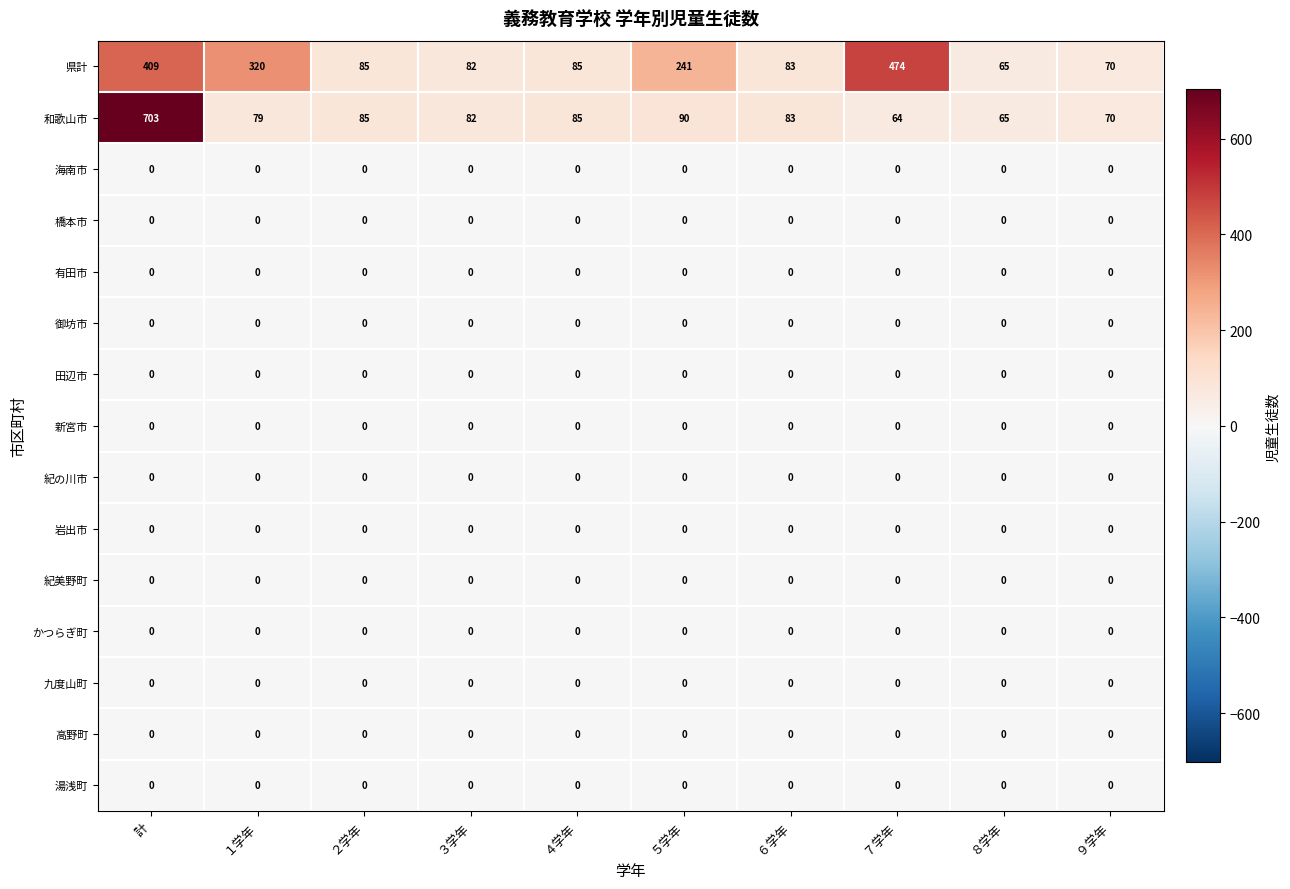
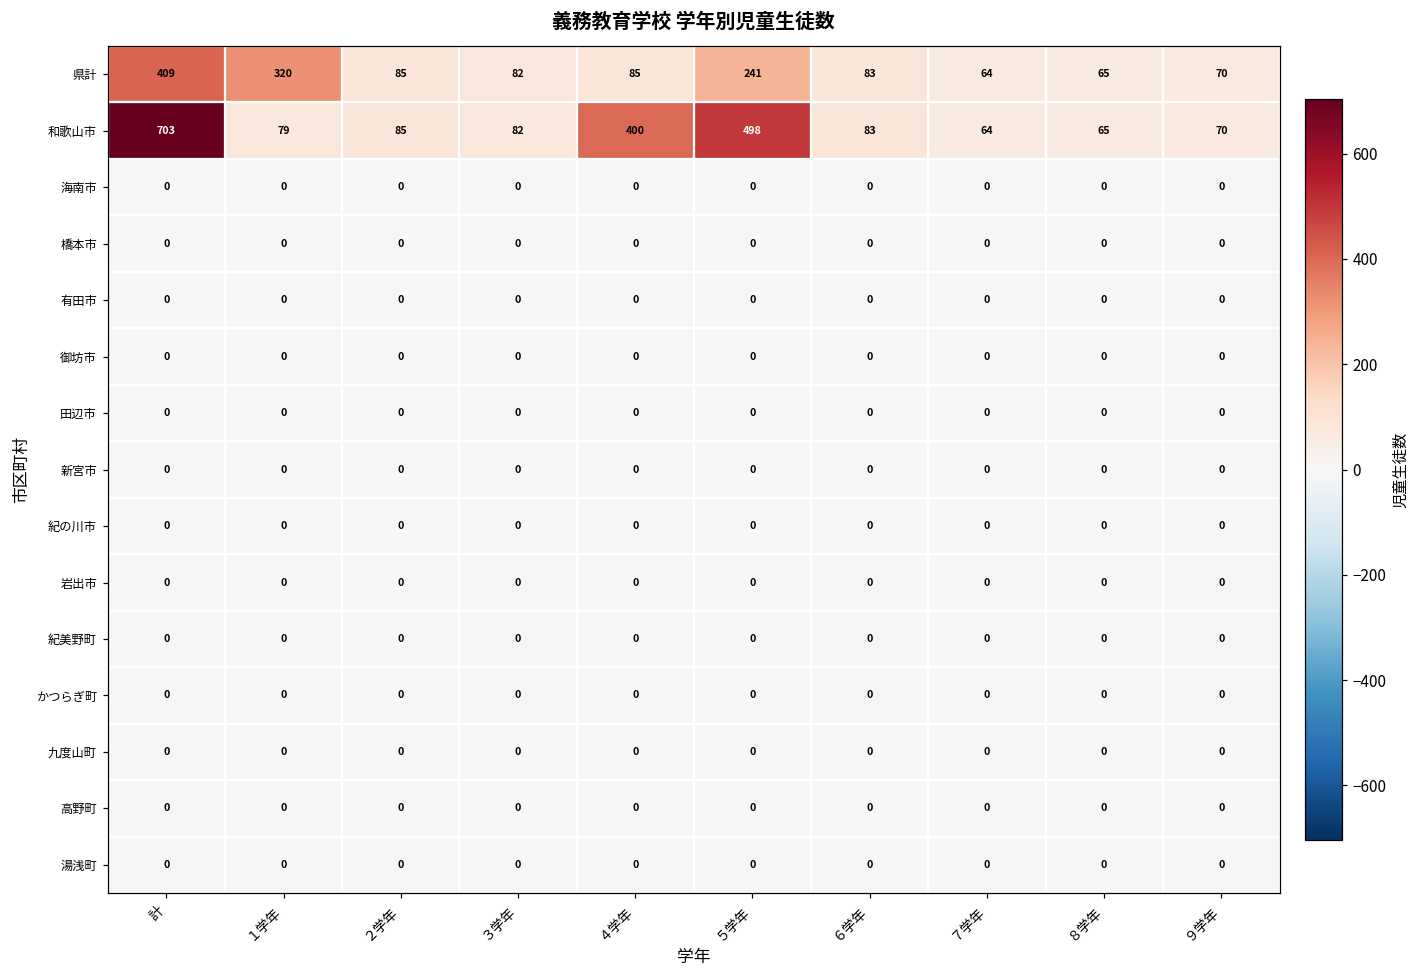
  {
    "県計": {
      "計": 409,
      "１学年": 320,
      "２学年": 85,
      "３学年": 82,
      "４学年": 85,
      "５学年": 241,
      "６学年": 83,
-     "７学年": 474,
+     "７学年": 64,
      "８学年": 65,
      "９学年": 70
    },
    "和歌山市": {
      "計": 703,
      "１学年": 79,
      "２学年": 85,
      "３学年": 82,
-     "４学年": 85,
-     "５学年": 90,
+     "４学年": 400,
+     "５学年": 498,
      "６学年": 83,
      "７学年": 64,
      "８学年": 65,
      "９学年": 70
    },
    "海南市": {
      "計": 0,
      "１学年": 0,
      "２学年": 0,
      "３学年": 0,
      "４学年": 0,
      "５学年": 0,
      "６学年": 0,
      "７学年": 0,
      "８学年": 0,
      "９学年": 0
    },
    "橋本市": {
      "計": 0,
      "１学年": 0,
      "２学年": 0,
      "３学年": 0,
      "４学年": 0,
      "５学年": 0,
      "６学年": 0,
      "７学年": 0,
      "８学年": 0,
      "９学年": 0
    },
    "有田市": {
      "計": 0,
      "１学年": 0,
      "２学年": 0,
      "３学年": 0,
      "４学年": 0,
      "５学年": 0,
      "６学年": 0,
      "７学年": 0,
      "８学年": 0,
      "９学年": 0
    },
    "御坊市": {
      "計": 0,
      "１学年": 0,
      "２学年": 0,
      "３学年": 0,
      "４学年": 0,
      "５学年": 0,
      "６学年": 0,
      "７学年": 0,
      "８学年": 0,
      "９学年": 0
    },
    "田辺市": {
      "計": 0,
      "１学年": 0,
      "２学年": 0,
      "３学年": 0,
      "４学年": 0,
      "５学年": 0,
      "６学年": 0,
      "７学年": 0,
      "８学年": 0,
      "９学年": 0
    },
    "新宮市": {
      "計": 0,
      "１学年": 0,
      "２学年": 0,
      "３学年": 0,
      "４学年": 0,
      "５学年": 0,
      "６学年": 0,
      "７学年": 0,
      "８学年": 0,
      "９学年": 0
    },
    "紀の川市": {
      "計": 0,
      "１学年": 0,
      "２学年": 0,
      "３学年": 0,
      "４学年": 0,
      "５学年": 0,
      "６学年": 0,
      "７学年": 0,
      "８学年": 0,
      "９学年": 0
    },
    "岩出市": {
      "計": 0,
      "１学年": 0,
      "２学年": 0,
      "３学年": 0,
      "４学年": 0,
      "５学年": 0,
      "６学年": 0,
      "７学年": 0,
      "８学年": 0,
      "９学年": 0
    },
    "紀美野町": {
      "計": 0,
      "１学年": 0,
      "２学年": 0,
      "３学年": 0,
      "４学年": 0,
      "５学年": 0,
      "６学年": 0,
      "７学年": 0,
      "８学年": 0,
      "９学年": 0
    },
    "かつらぎ町": {
      "計": 0,
      "１学年": 0,
      "２学年": 0,
      "３学年": 0,
      "４学年": 0,
      "５学年": 0,
      "６学年": 0,
      "７学年": 0,
      "８学年": 0,
      "９学年": 0
    },
    "九度山町": {
      "計": 0,
      "１学年": 0,
      "２学年": 0,
      "３学年": 0,
      "４学年": 0,
      "５学年": 0,
      "６学年": 0,
      "７学年": 0,
      "８学年": 0,
      "９学年": 0
    },
    "高野町": {
      "計": 0,
      "１学年": 0,
      "２学年": 0,
      "３学年": 0,
      "４学年": 0,
      "５学年": 0,
      "６学年": 0,
      "７学年": 0,
      "８学年": 0,
      "９学年": 0
    },
    "湯浅町": {
      "計": 0,
      "１学年": 0,
      "２学年": 0,
      "３学年": 0,
      "４学年": 0,
      "５学年": 0,
      "６学年": 0,
      "７学年": 0,
      "８学年": 0,
      "９学年": 0
    }
  }
